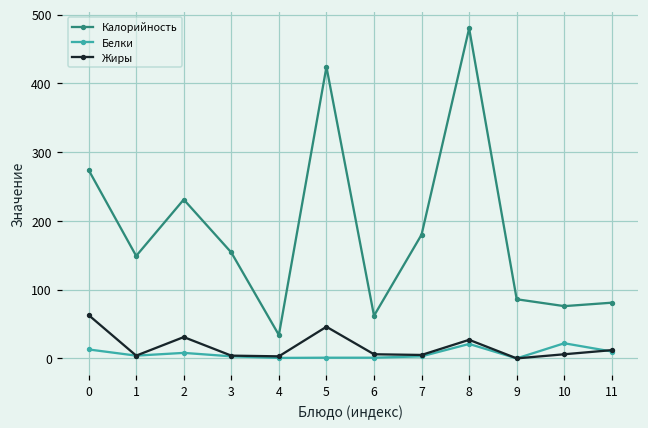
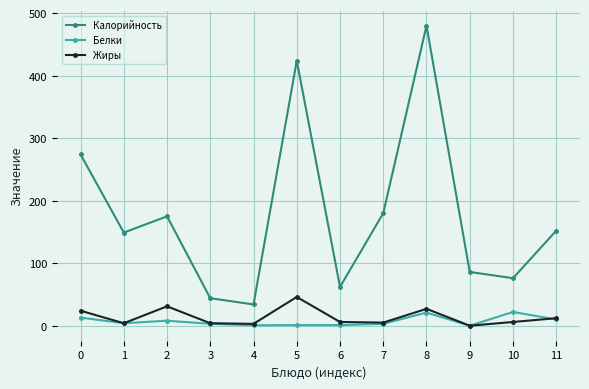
  {
    "Калорийность": {
      "0": 270,
      "1": 150,
-     "2": 230,
-     "3": 150,
+     "2": 180,
+     "3": 40,
      "4": 30,
      "5": 420,
      "6": 60,
      "7": 180,
      "8": 480,
      "9": 90,
      "10": 80,
-     "11": 80
+     "11": 150
    },
    "Белки": {
      "0": 10,
      "2": 10,
      "5": 0,
      "6": 0,
      "8": 20,
      "10": 20
    },
    "Жиры": {
-     "0": 60,
+     "0": 20,
      "2": 30,
      "5": 50,
      "6": 10,
      "8": 30,
      "10": 10
    }
  }
